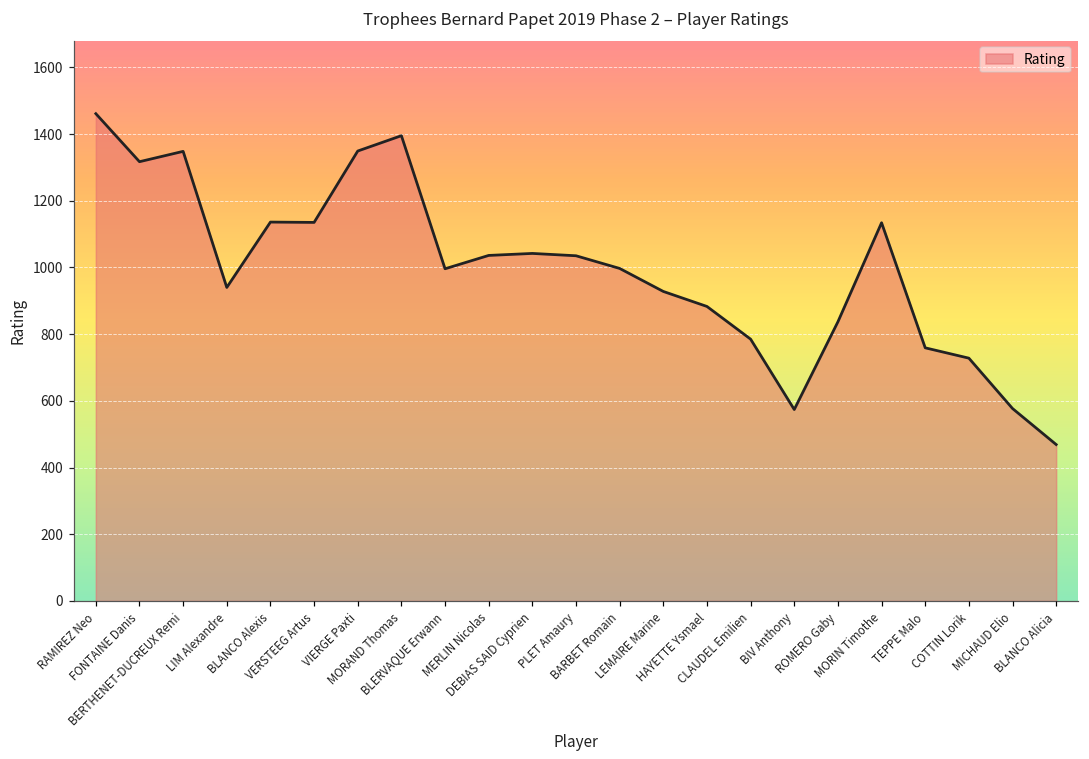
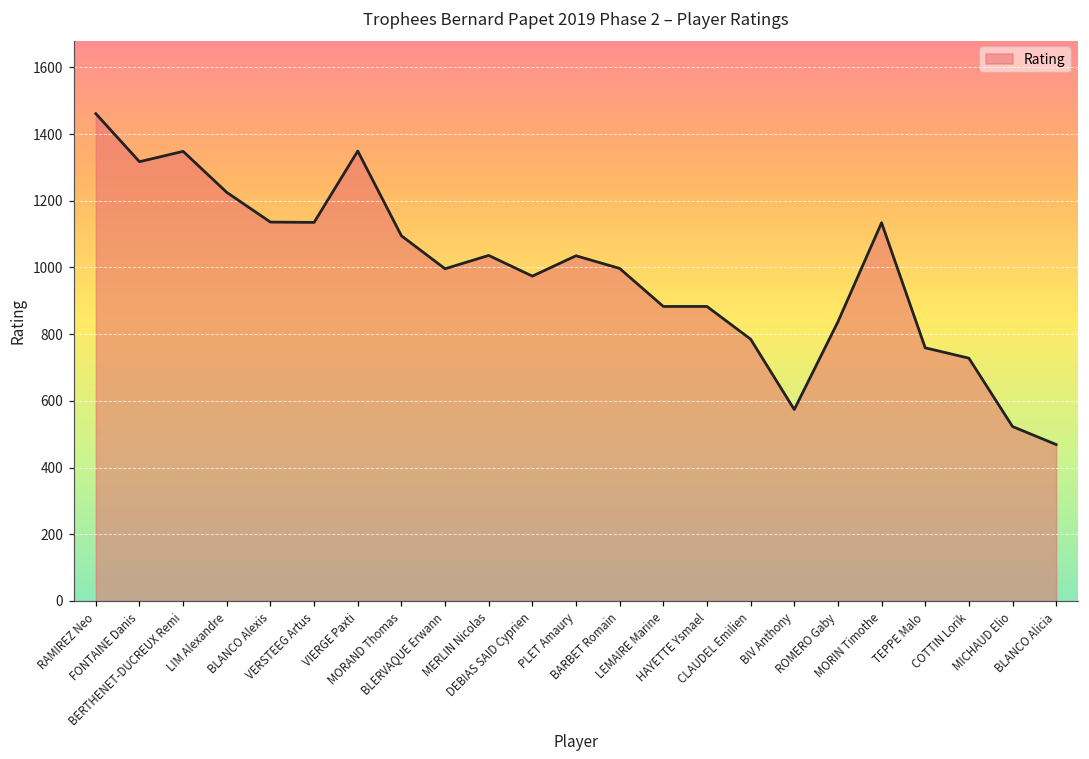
  {
    "RAMIREZ Neo": 1460,
    "FONTAINE Danis": 1320,
    "BERTHENET-DUCREUX Remi": 1350,
-   "LIM Alexandre": 940,
+   "LIM Alexandre": 1230,
    "BLANCO Alexis": 1140,
    "VERSTEEG Artus": 1140,
    "VIERGE Paxti": 1350,
-   "MORAND Thomas": 1400,
+   "MORAND Thomas": 1100,
    "BLERVAQUE Erwann": 1000,
    "MERLIN Nicolas": 1040,
-   "DEBIAS SAID Cyprien": 1040,
+   "DEBIAS SAID Cyprien": 970,
    "PLET Amaury": 1040,
    "BARBET Romain": 1000,
-   "LEMAIRE Marine": 930,
+   "LEMAIRE Marine": 880,
    "HAYETTE Ysmael": 880,
    "CLAUDEL Emilien": 790,
    "BIV Anthony": 570,
    "ROMERO Gaby": 840,
    "MORIN Timothe": 1130,
    "TEPPE Malo": 760,
    "COTTIN Lorik": 730,
-   "MICHAUD Elio": 580,
+   "MICHAUD Elio": 520,
    "BLANCO Alicia": 470
  }
